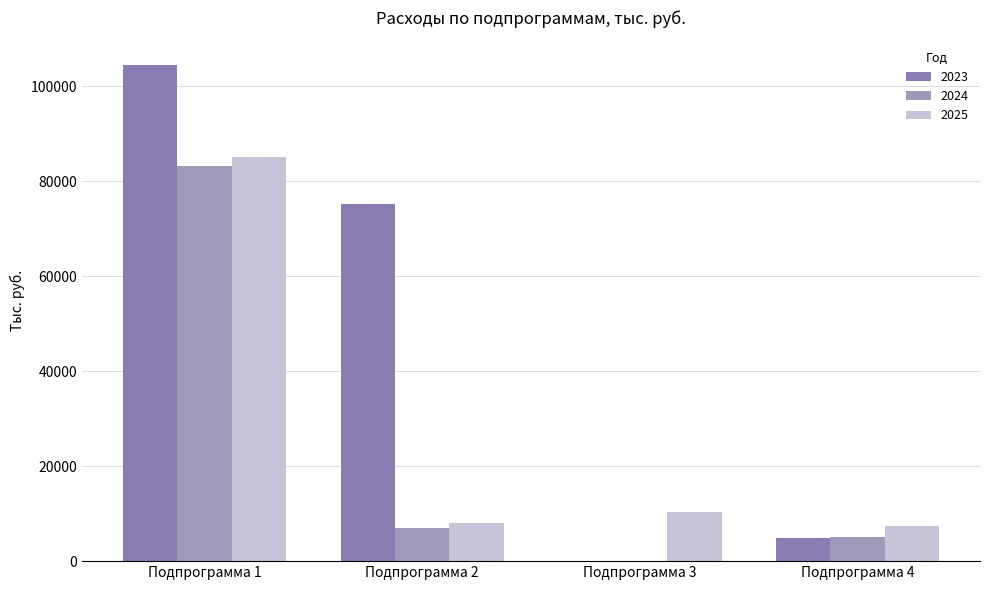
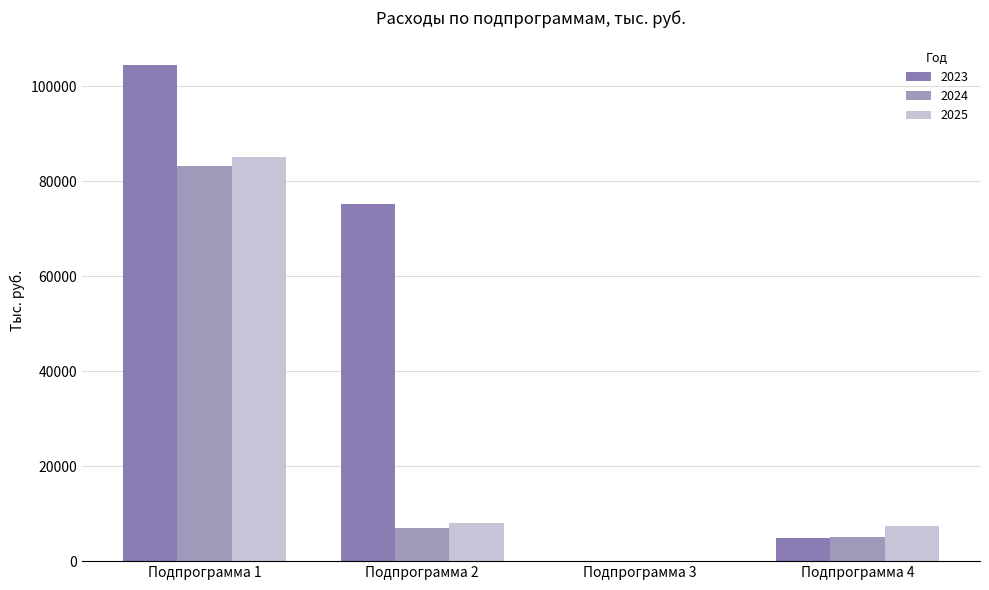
  {
    "2025": {
      "Подпрограмма 1": 85000,
      "Подпрограмма 2": 8000,
-     "Подпрограмма 3": 10000,
+     "Подпрограмма 3": 0,
      "Подпрограмма 4": 7000
    }
  }
